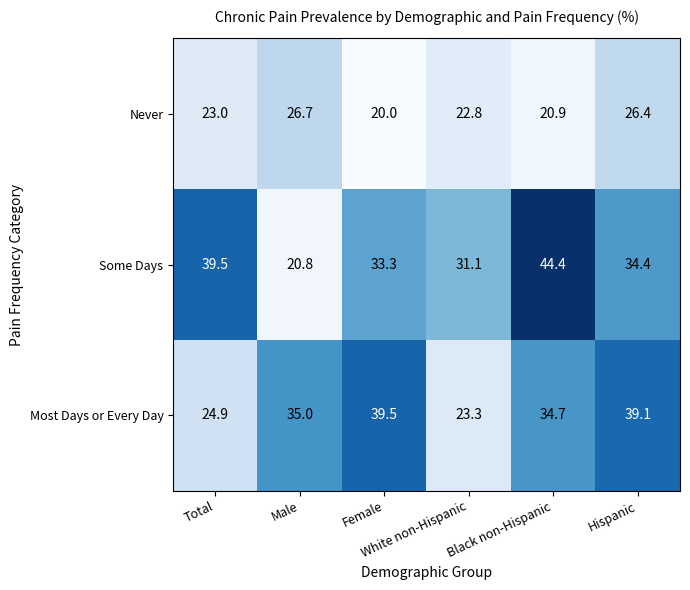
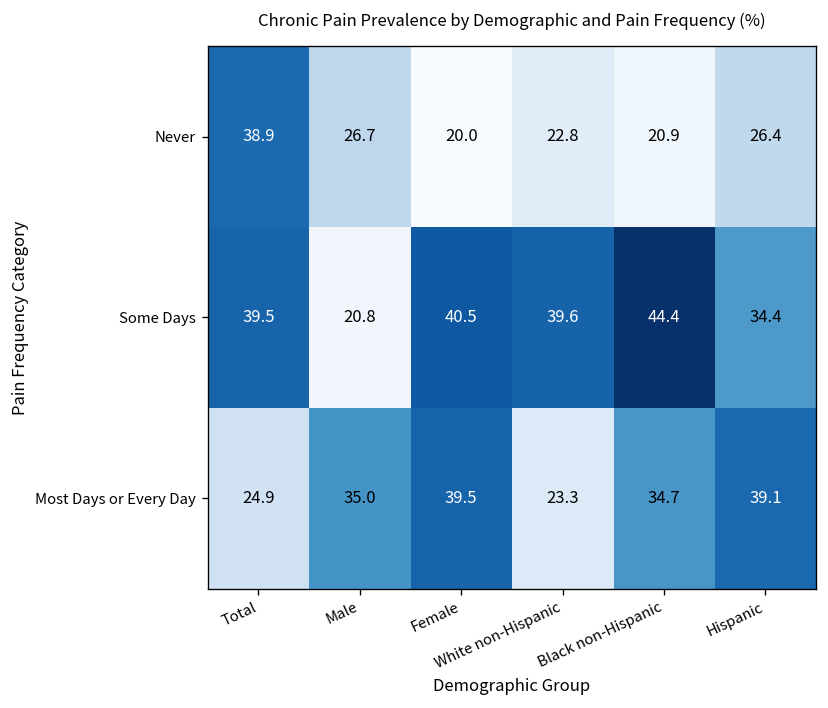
  {
    "Never": {
-     "Total": 23.0,
+     "Total": 38.9,
      "Male": 26.7,
      "Female": 20.0,
      "White non-Hispanic": 22.8,
      "Black non-Hispanic": 20.9,
      "Hispanic": 26.4
    },
    "Some Days": {
      "Total": 39.5,
      "Male": 20.8,
-     "Female": 33.3,
-     "White non-Hispanic": 31.1,
+     "Female": 40.5,
+     "White non-Hispanic": 39.6,
      "Black non-Hispanic": 44.4,
      "Hispanic": 34.4
    },
    "Most Days or Every Day": {
      "Total": 24.9,
      "Male": 35.0,
      "Female": 39.5,
      "White non-Hispanic": 23.3,
      "Black non-Hispanic": 34.7,
      "Hispanic": 39.1
    }
  }
